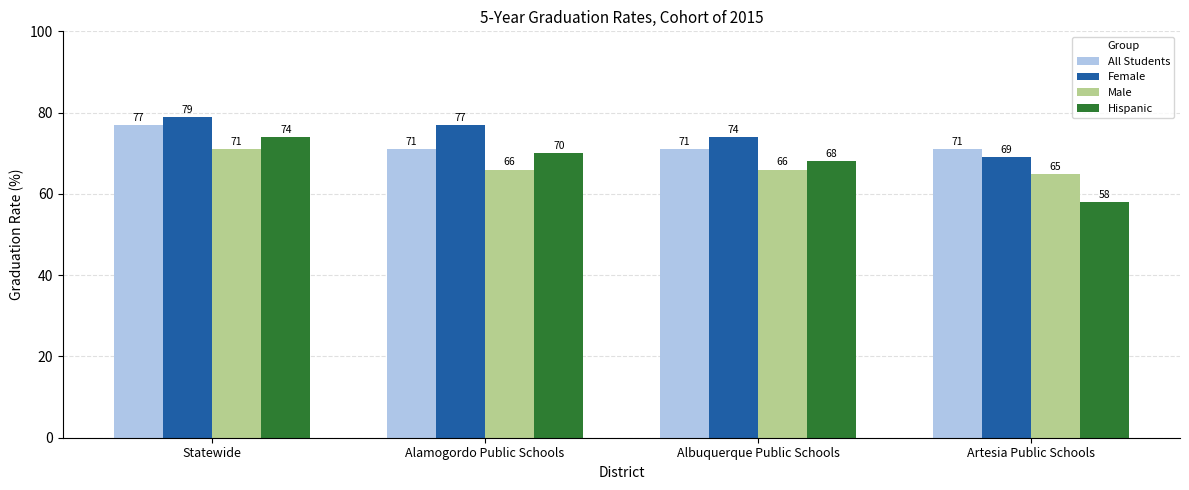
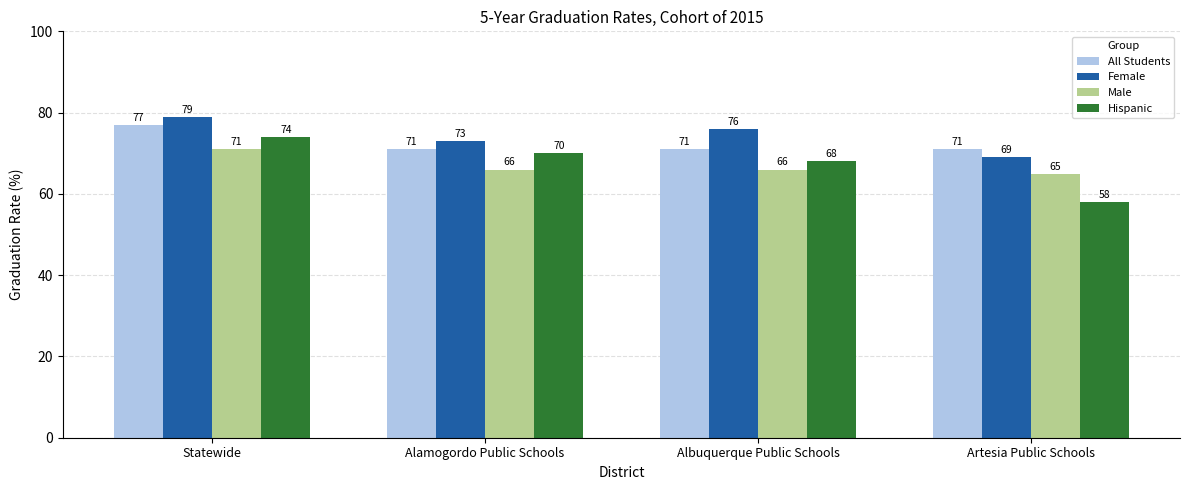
  {
    "All Students": {
      "Statewide": 77,
      "Alamogordo Public Schools": 71,
      "Albuquerque Public Schools": 71,
      "Artesia Public Schools": 71
    },
    "Female": {
      "Statewide": 79,
-     "Alamogordo Public Schools": 77,
-     "Albuquerque Public Schools": 74,
+     "Alamogordo Public Schools": 73,
+     "Albuquerque Public Schools": 76,
      "Artesia Public Schools": 69
    },
    "Male": {
      "Statewide": 71,
      "Alamogordo Public Schools": 66,
      "Albuquerque Public Schools": 66,
      "Artesia Public Schools": 65
    },
    "Hispanic": {
      "Statewide": 74,
      "Alamogordo Public Schools": 70,
      "Albuquerque Public Schools": 68,
      "Artesia Public Schools": 58
    }
  }
